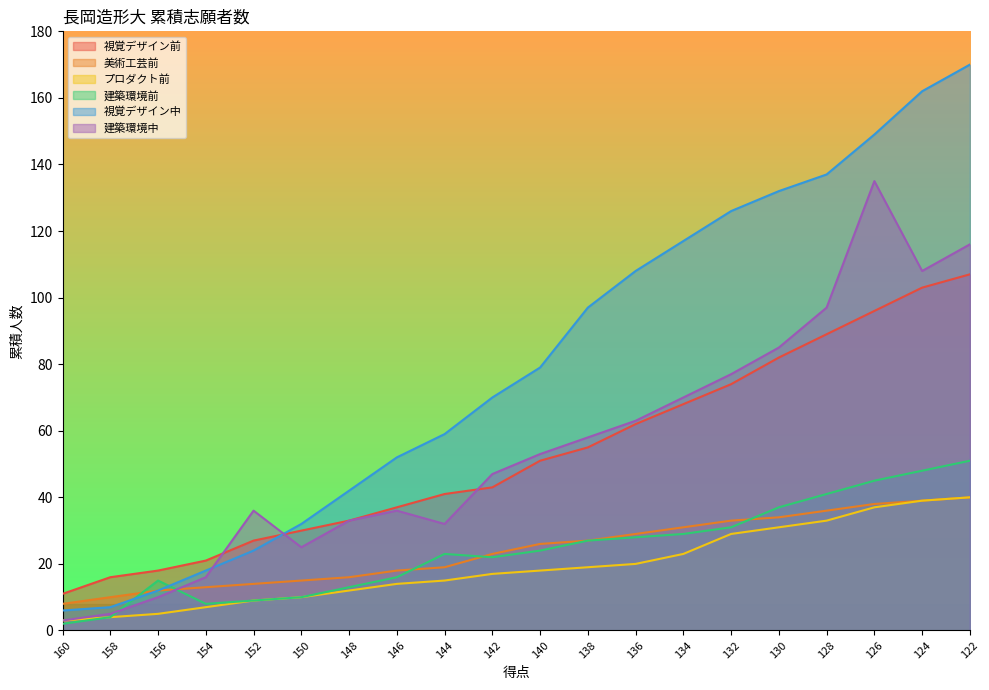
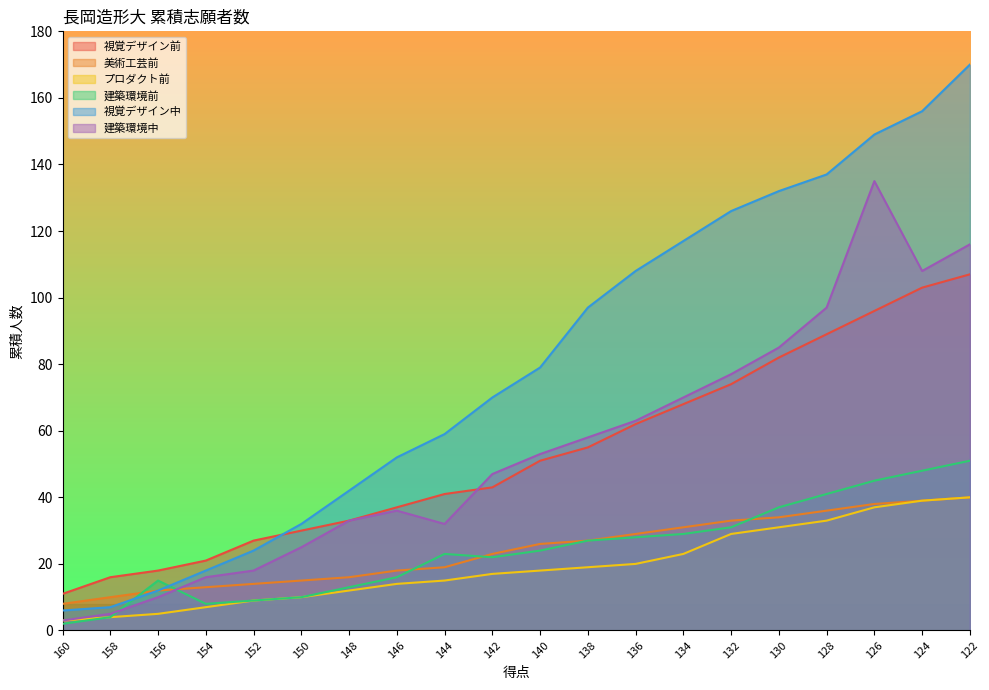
  {
    "建築環境前": {
      "156": 15,
      "148": 13,
      "146": 16,
      "144": 23,
      "142": 22,
      "140": 24,
      "136": 28,
      "134": 29,
      "132": 31,
      "130": 37,
      "128": 41,
      "126": 45,
      "124": 48,
      "122": 51
    },
    "視覚デザイン中": {
      "154": 18,
      "152": 24,
      "150": 32,
      "148": 42,
      "146": 52,
      "144": 59,
      "142": 70,
      "140": 79,
      "138": 97,
      "136": 108,
      "134": 117,
      "132": 126,
      "130": 132,
      "128": 137,
      "126": 149,
-     "124": 162,
+     "124": 156,
      "122": 170
    },
    "建築環境中": {
      "156": 10,
      "154": 16,
-     "152": 36,
+     "152": 18,
      "150": 25,
      "146": 36,
      "144": 32,
      "142": 47,
      "140": 53,
      "138": 58,
      "136": 63,
      "134": 70,
      "132": 77,
      "130": 85,
      "128": 97,
      "126": 135,
      "124": 108,
      "122": 116
    }
  }
